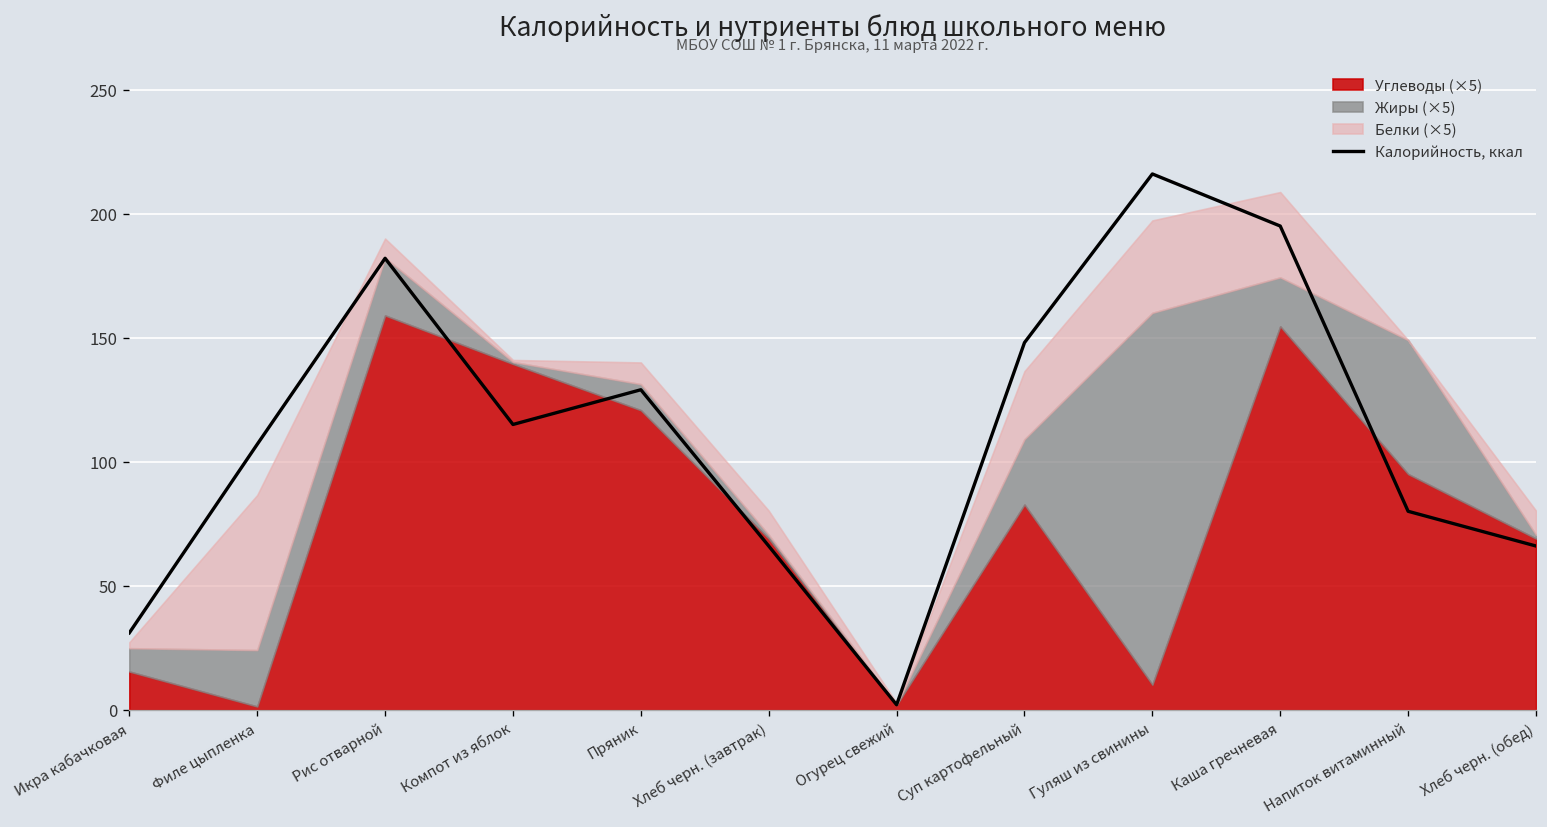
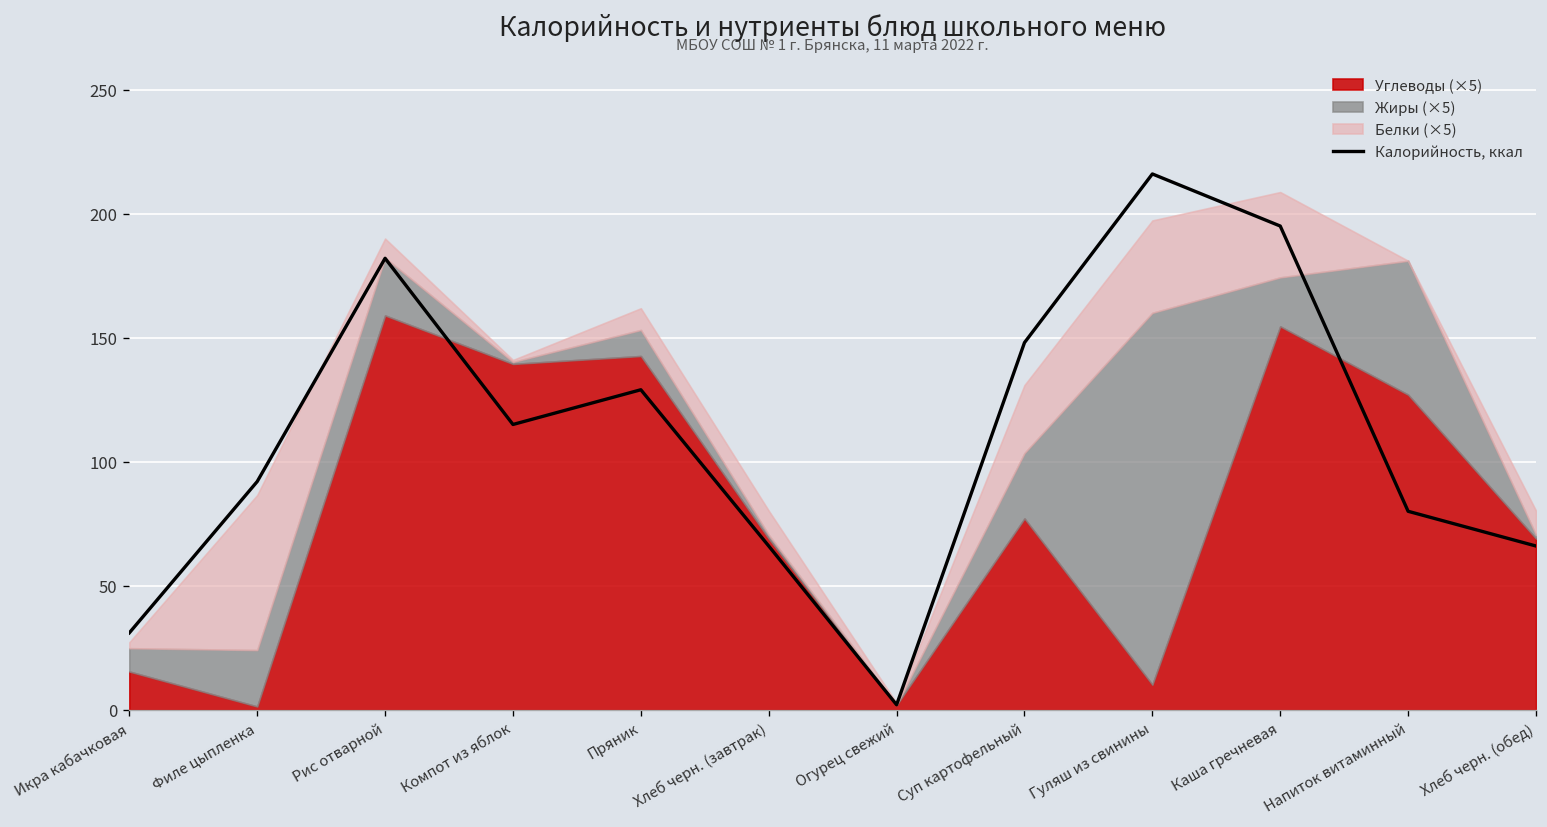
  {
    "Калорийность, ккал": {
      "Икра кабачковая": 31,
-     "Филе цыпленка": 107,
+     "Филе цыпленка": 92,
      "Компот из яблок": 115,
      "Пряник": 129,
      "Хлеб черн. (завтрак)": 66,
      "Суп картофельный": 148,
      "Гуляш из свинины": 216,
      "Каша гречневая": 195,
      "Напиток витаминный": 80,
      "Хлеб черн. (обед)": 66
    },
    "Углеводы (×5)": {
      "Икра кабачковая": 15,
      "Филе цыпленка": 1,
      "Рис отварной": 159,
-     "Пряник": 121,
+     "Пряник": 143,
      "Хлеб черн. (завтрак)": 69,
-     "Суп картофельный": 83,
+     "Суп картофельный": 77,
      "Гуляш из свинины": 10,
      "Каша гречневая": 155,
-     "Напиток витаминный": 95,
+     "Напиток витаминный": 127,
      "Хлеб черн. (обед)": 69
    },
    "Жиры (×5)": {
      "Икра кабачковая": 9,
      "Филе цыпленка": 23,
      "Пряник": 11,
      "Хлеб черн. (завтрак)": 2,
      "Суп картофельный": 26,
      "Гуляш из свинины": 150,
      "Каша гречневая": 20,
      "Хлеб черн. (обед)": 2
    },
    "Белки (×5)": {
      "Икра кабачковая": 2,
      "Филе цыпленка": 63,
      "Рис отварной": 8,
      "Пряник": 9,
      "Хлеб черн. (завтрак)": 10,
      "Суп картофельный": 27,
      "Гуляш из свинины": 37,
      "Каша гречневая": 34,
      "Хлеб черн. (обед)": 10
    }
  }
